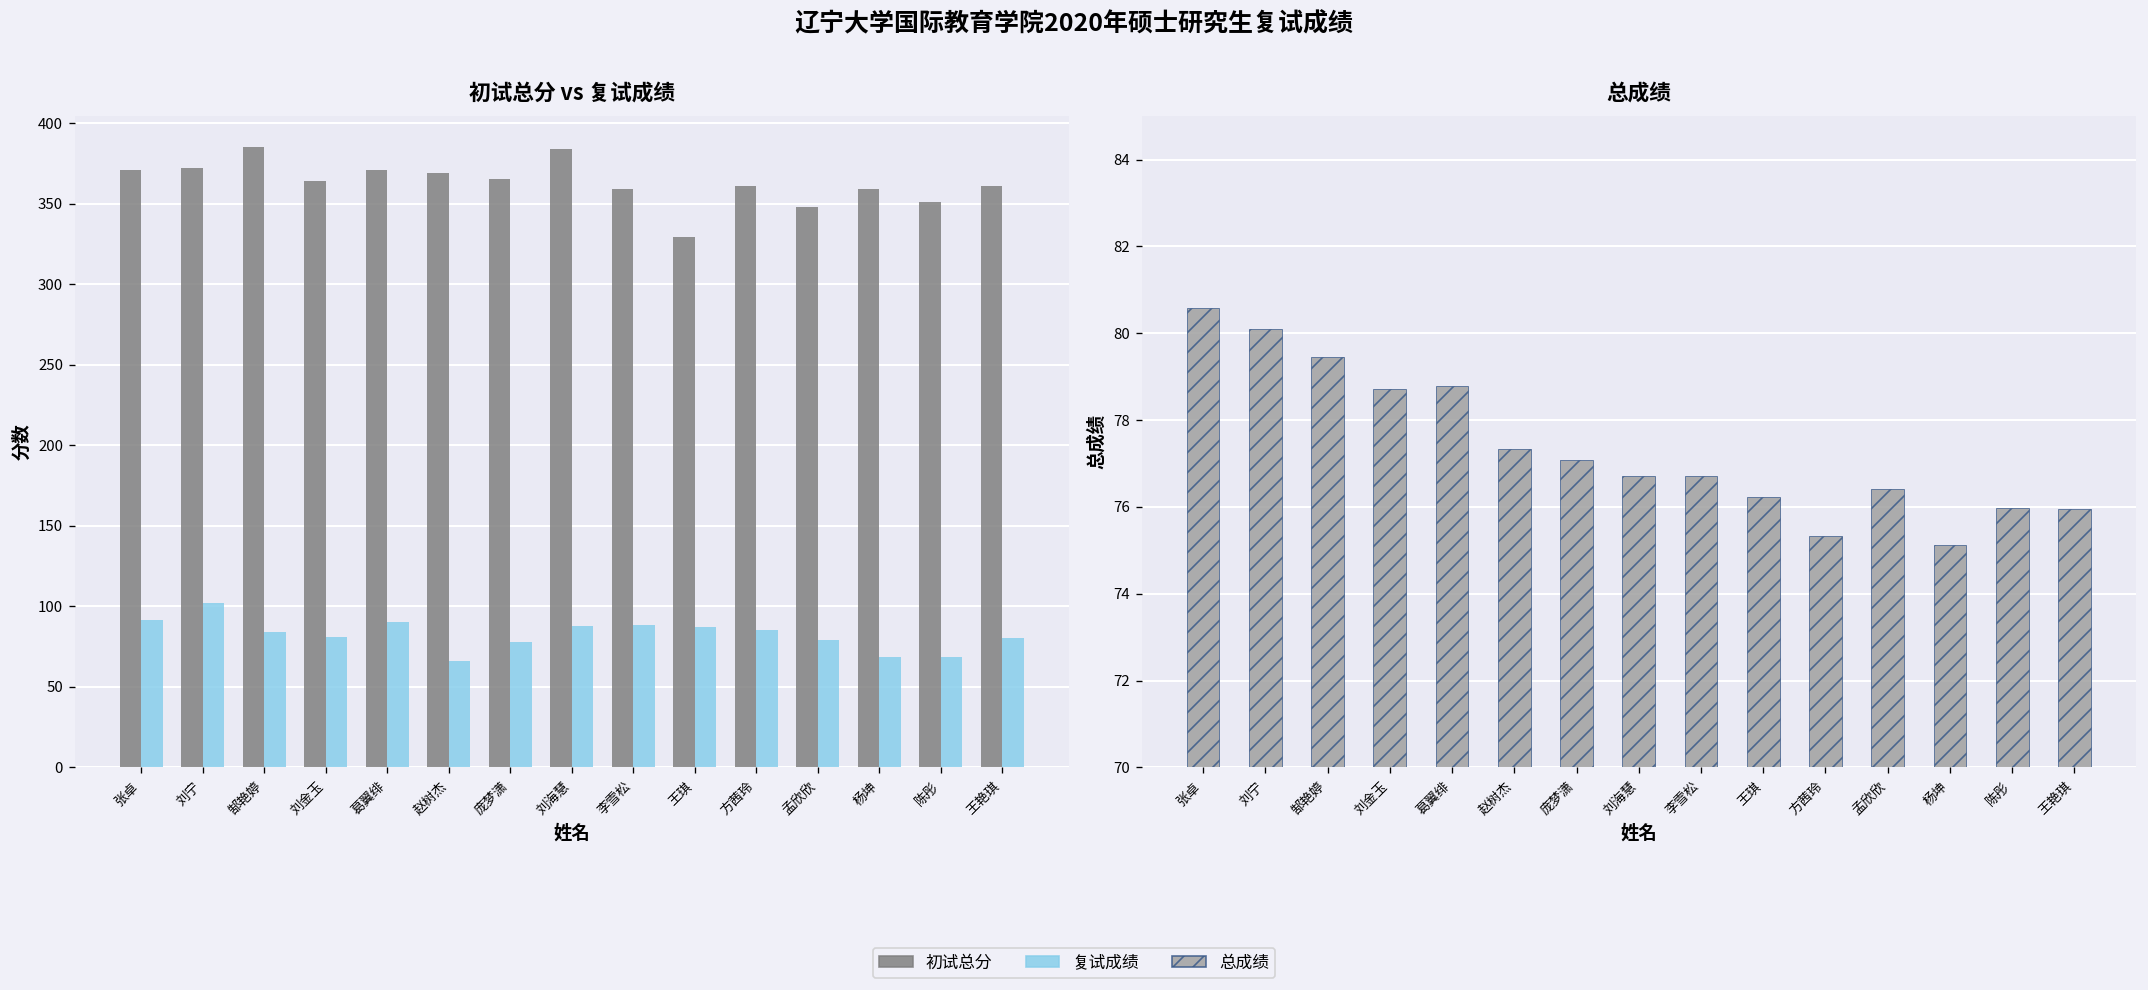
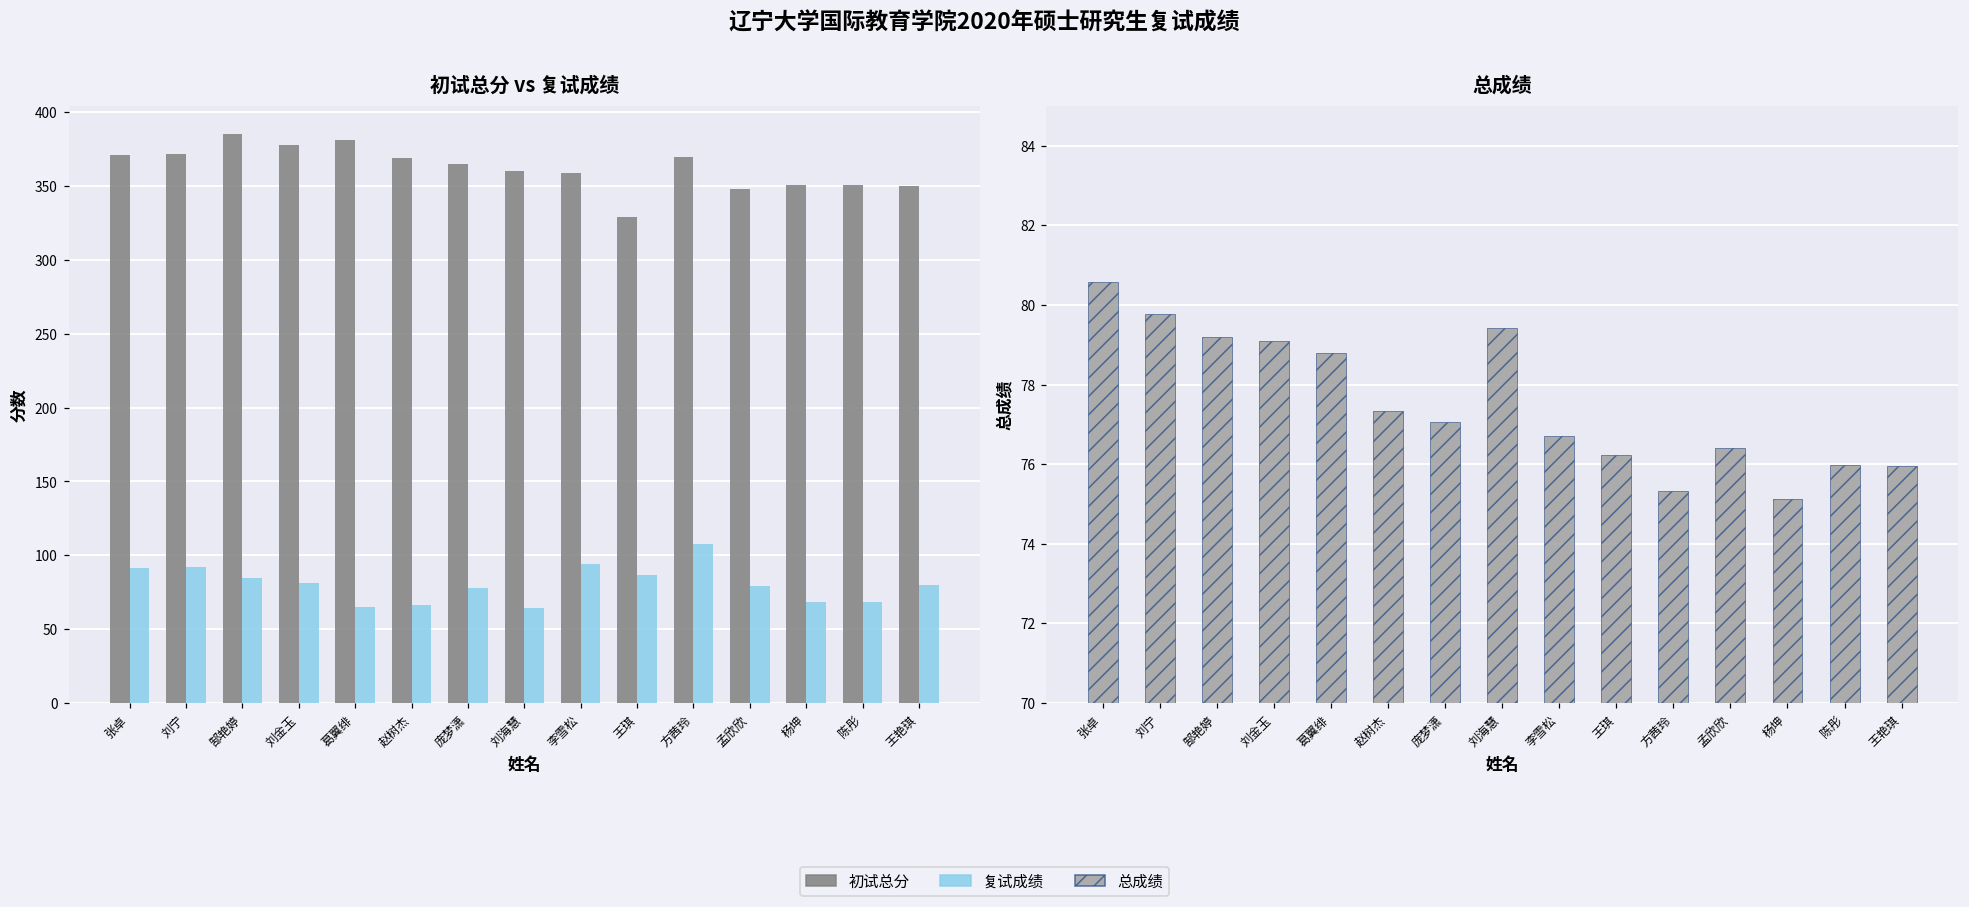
  {
    "初试总分 vs 复试成绩": {
      "初试总分": {
        "张卓": 371,
        "刘宁": 372,
        "郜艳婷": 385,
-       "刘金玉": 364,
-       "葛翼绯": 371,
+       "刘金玉": 378,
+       "葛翼绯": 381,
        "赵树杰": 369,
        "庞梦潇": 365,
-       "刘海慧": 384,
+       "刘海慧": 360,
        "李雪松": 359,
        "王琪": 329,
-       "方茜玲": 361,
+       "方茜玲": 370,
        "孟欣欣": 348,
-       "杨坤": 359,
+       "杨坤": 351,
        "陈彤": 351,
-       "王艳琪": 361
+       "王艳琪": 350
      },
      "复试成绩": {
        "张卓": 91,
-       "刘宁": 102,
+       "刘宁": 92,
        "郜艳婷": 84,
        "刘金玉": 81,
-       "葛翼绯": 90,
+       "葛翼绯": 65,
        "赵树杰": 66,
        "庞梦潇": 78,
-       "刘海慧": 88,
-       "李雪松": 88,
+       "刘海慧": 64,
+       "李雪松": 94,
        "王琪": 87,
-       "方茜玲": 85,
+       "方茜玲": 107,
        "孟欣欣": 79,
        "杨坤": 68,
        "陈彤": 68,
        "王艳琪": 80
      }
    },
    "总成绩": {
      "张卓": 80.6,
-     "刘宁": 80.1,
-     "郜艳婷": 79.5,
-     "刘金玉": 78.7,
+     "刘宁": 79.8,
+     "郜艳婷": 79.2,
+     "刘金玉": 79.1,
      "葛翼绯": 78.8,
      "赵树杰": 77.3,
      "庞梦潇": 77.1,
-     "刘海慧": 76.7,
+     "刘海慧": 79.4,
      "李雪松": 76.7,
      "王琪": 76.2,
      "方茜玲": 75.3,
      "孟欣欣": 76.4,
      "杨坤": 75.1,
      "陈彤": 76.0,
      "王艳琪": 76.0
    }
  }
